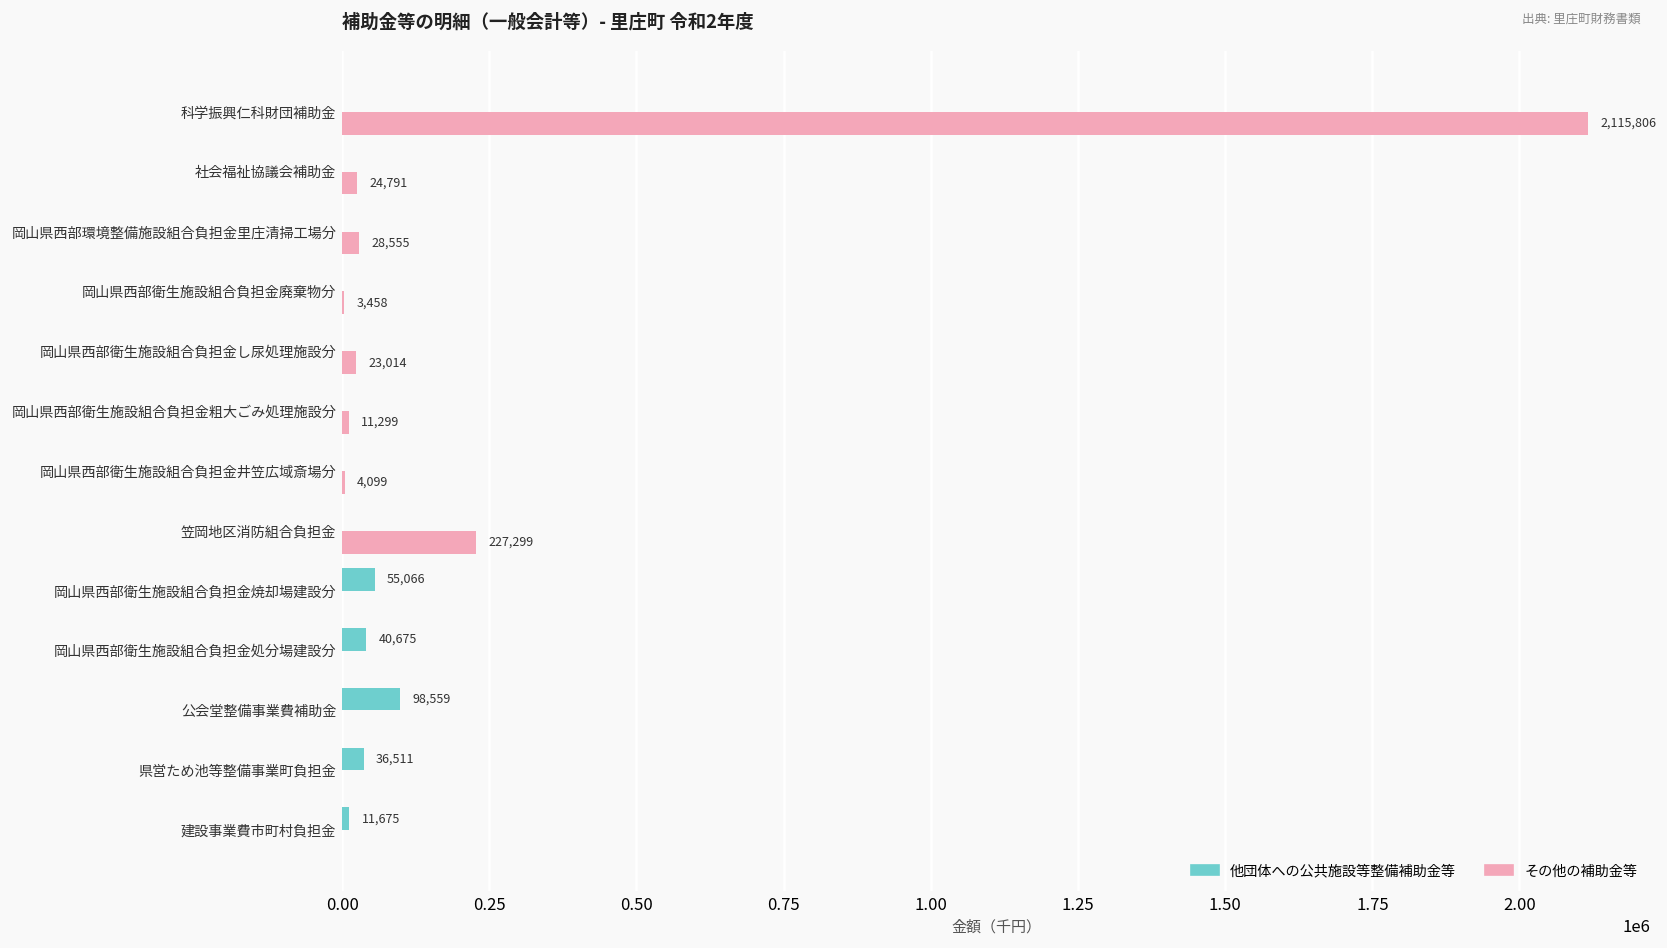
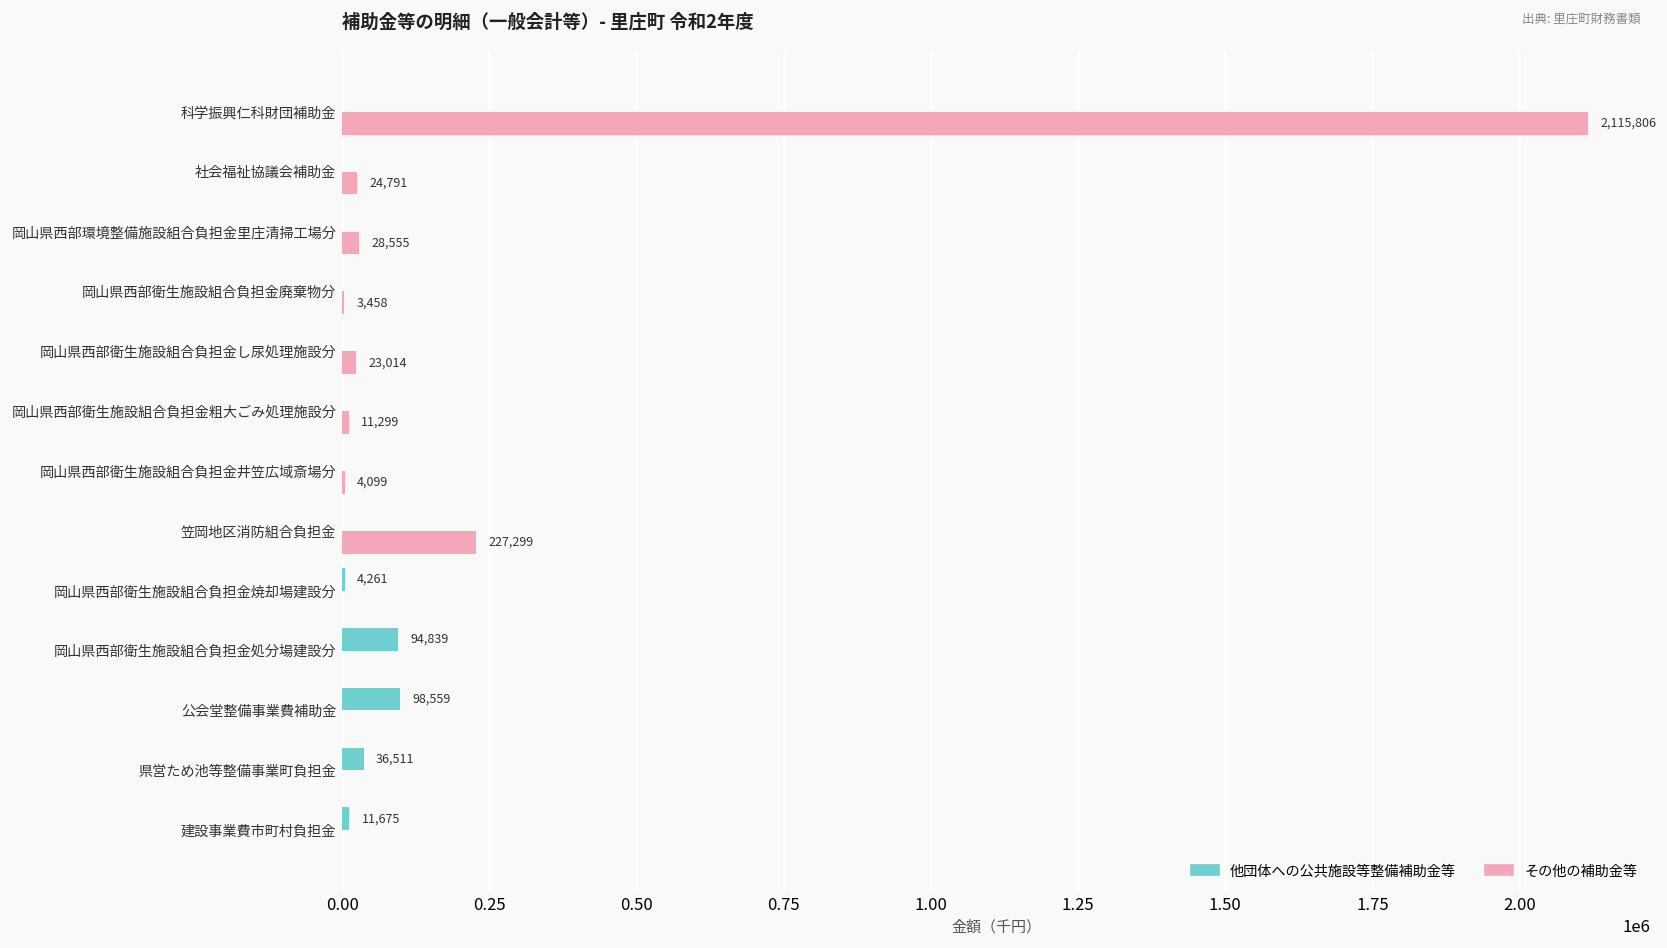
  {
    "他団体への公共施設等整備補助金等": {
-     "岡山県西部衛生施設組合負担金焼却場建設分": "55,066",
-     "岡山県西部衛生施設組合負担金処分場建設分": "40,675",
+     "岡山県西部衛生施設組合負担金焼却場建設分": "4,261",
+     "岡山県西部衛生施設組合負担金処分場建設分": "94,839",
      "公会堂整備事業費補助金": "98,559",
      "県営ため池等整備事業町負担金": "36,511",
      "建設事業費市町村負担金": "11,675"
    },
    "その他の補助金等": {
      "科学振興仁科財団補助金": "2,115,806",
      "社会福祉協議会補助金": "24,791",
      "岡山県西部環境整備施設組合負担金里庄清掃工場分": "28,555",
      "岡山県西部衛生施設組合負担金廃棄物分": "3,458",
      "岡山県西部衛生施設組合負担金し尿処理施設分": "23,014",
      "岡山県西部衛生施設組合負担金粗大ごみ処理施設分": "11,299",
      "岡山県西部衛生施設組合負担金井笠広域斎場分": "4,099",
      "笠岡地区消防組合負担金": "227,299"
    }
  }
